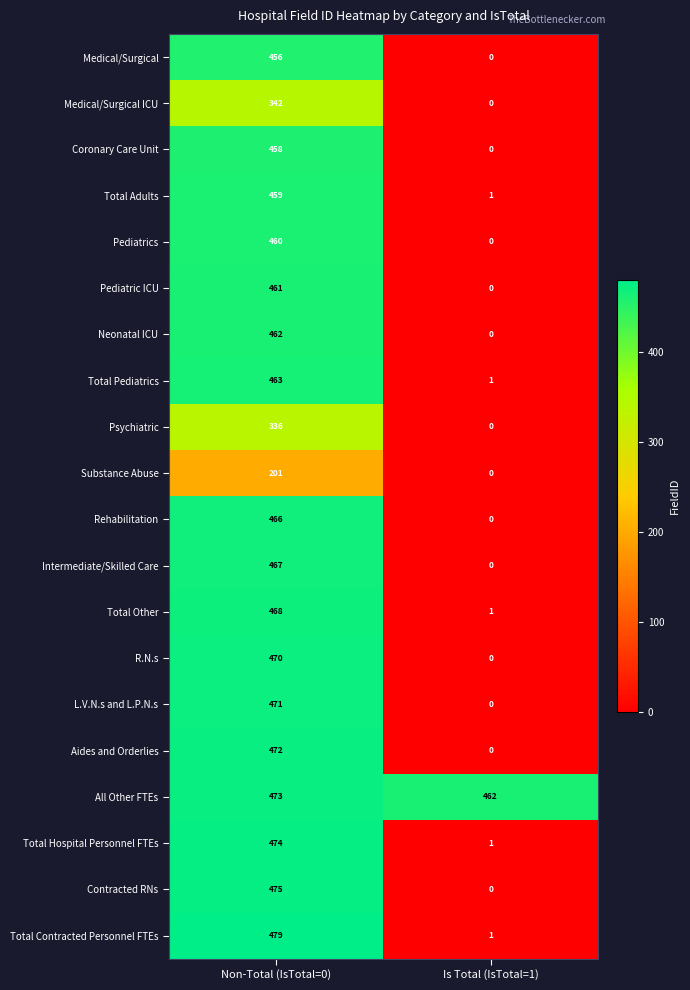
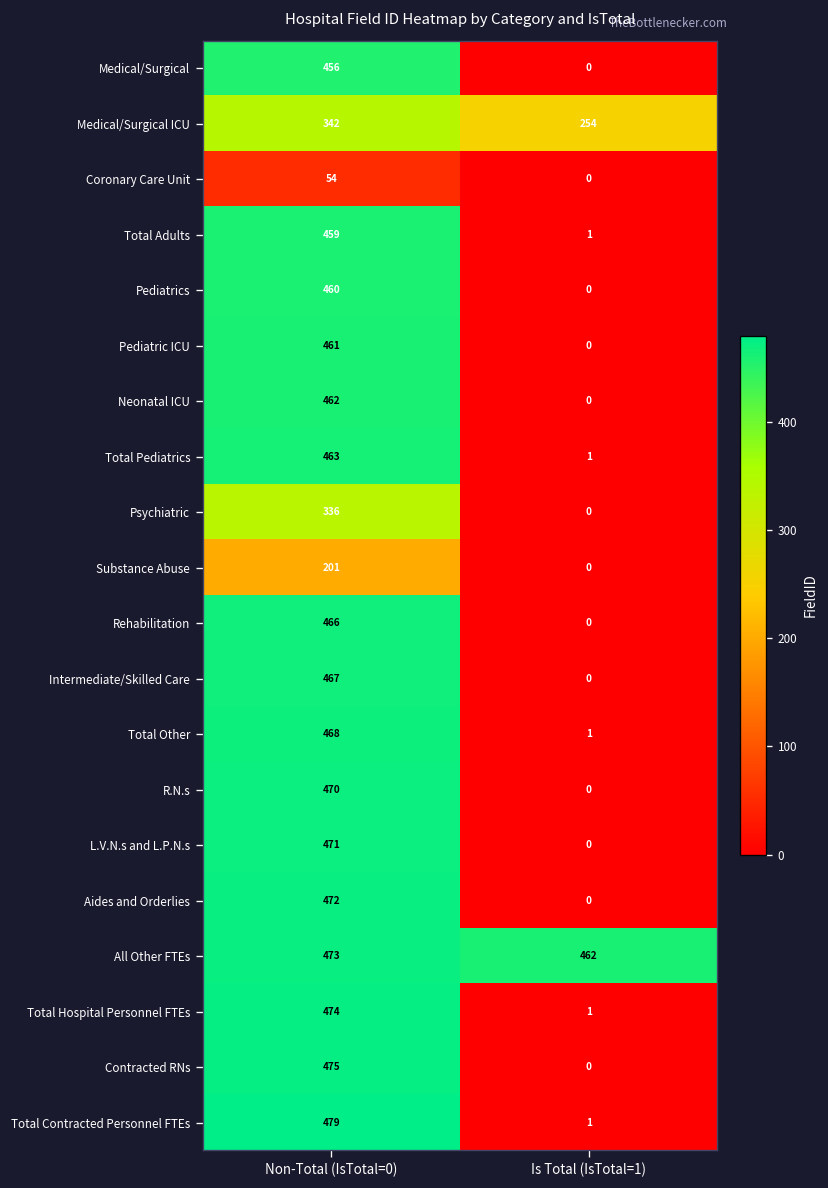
  {
    "Medical/Surgical": {
      "Non-Total (IsTotal=0)": 456,
      "Is Total (IsTotal=1)": 0
    },
    "Medical/Surgical ICU": {
      "Non-Total (IsTotal=0)": 342,
-     "Is Total (IsTotal=1)": 0
+     "Is Total (IsTotal=1)": 254
    },
    "Coronary Care Unit": {
-     "Non-Total (IsTotal=0)": 458,
+     "Non-Total (IsTotal=0)": 54,
      "Is Total (IsTotal=1)": 0
    },
    "Total Adults": {
      "Non-Total (IsTotal=0)": 459,
      "Is Total (IsTotal=1)": 1
    },
    "Pediatrics": {
      "Non-Total (IsTotal=0)": 460,
      "Is Total (IsTotal=1)": 0
    },
    "Pediatric ICU": {
      "Non-Total (IsTotal=0)": 461,
      "Is Total (IsTotal=1)": 0
    },
    "Neonatal ICU": {
      "Non-Total (IsTotal=0)": 462,
      "Is Total (IsTotal=1)": 0
    },
    "Total Pediatrics": {
      "Non-Total (IsTotal=0)": 463,
      "Is Total (IsTotal=1)": 1
    },
    "Psychiatric": {
      "Non-Total (IsTotal=0)": 336,
      "Is Total (IsTotal=1)": 0
    },
    "Substance Abuse": {
      "Non-Total (IsTotal=0)": 201,
      "Is Total (IsTotal=1)": 0
    },
    "Rehabilitation": {
      "Non-Total (IsTotal=0)": 466,
      "Is Total (IsTotal=1)": 0
    },
    "Intermediate/Skilled Care": {
      "Non-Total (IsTotal=0)": 467,
      "Is Total (IsTotal=1)": 0
    },
    "Total Other": {
      "Non-Total (IsTotal=0)": 468,
      "Is Total (IsTotal=1)": 1
    },
    "R.N.s": {
      "Non-Total (IsTotal=0)": 470,
      "Is Total (IsTotal=1)": 0
    },
    "L.V.N.s and L.P.N.s": {
      "Non-Total (IsTotal=0)": 471,
      "Is Total (IsTotal=1)": 0
    },
    "Aides and Orderlies": {
      "Non-Total (IsTotal=0)": 472,
      "Is Total (IsTotal=1)": 0
    },
    "All Other FTEs": {
      "Non-Total (IsTotal=0)": 473,
      "Is Total (IsTotal=1)": 462
    },
    "Total Hospital Personnel FTEs": {
      "Non-Total (IsTotal=0)": 474,
      "Is Total (IsTotal=1)": 1
    },
    "Contracted RNs": {
      "Non-Total (IsTotal=0)": 475,
      "Is Total (IsTotal=1)": 0
    },
    "Total Contracted Personnel FTEs": {
      "Non-Total (IsTotal=0)": 479,
      "Is Total (IsTotal=1)": 1
    }
  }
